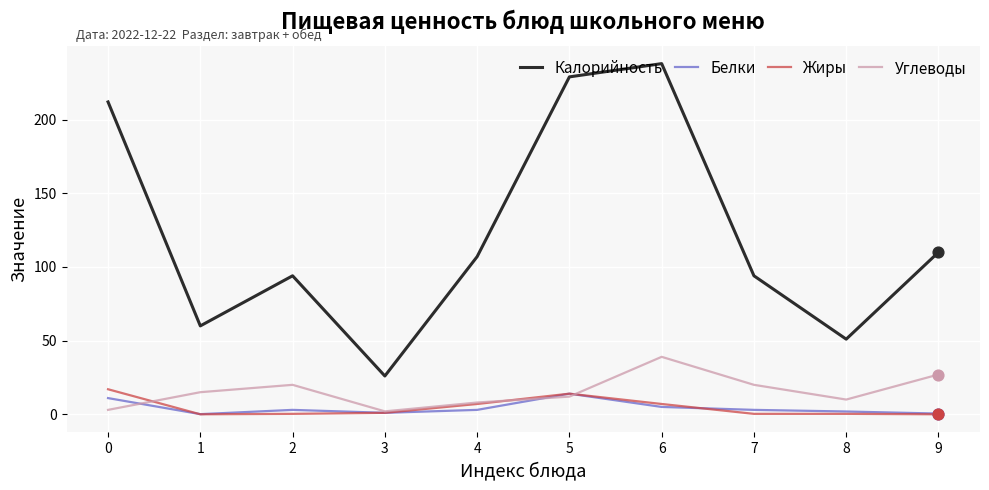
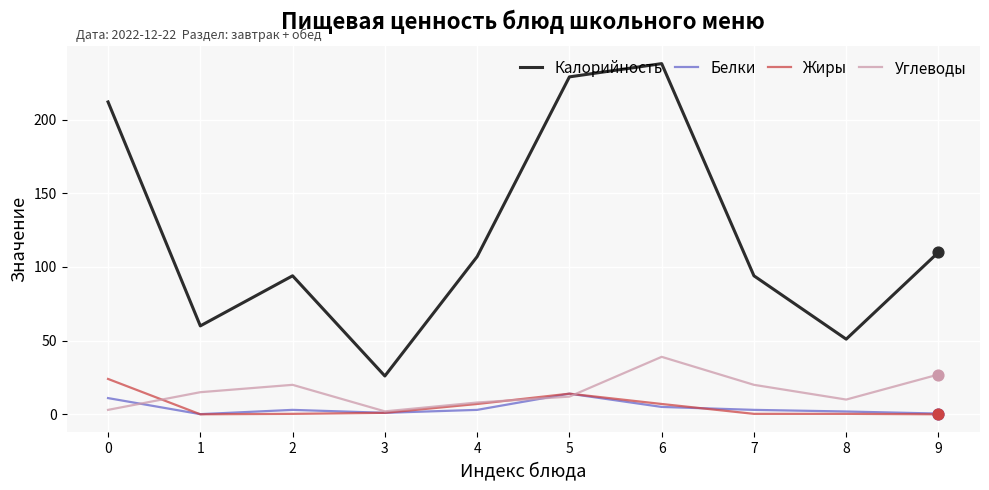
  {
    "Жиры": {
-     "0": 17,
+     "0": 24,
      "2": 0,
      "6": 7,
      "7": 0
    }
  }
